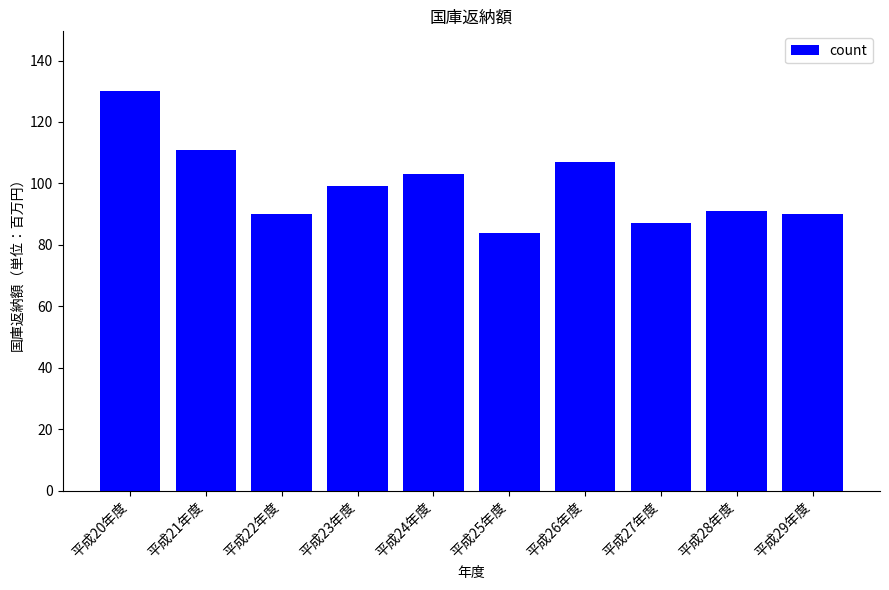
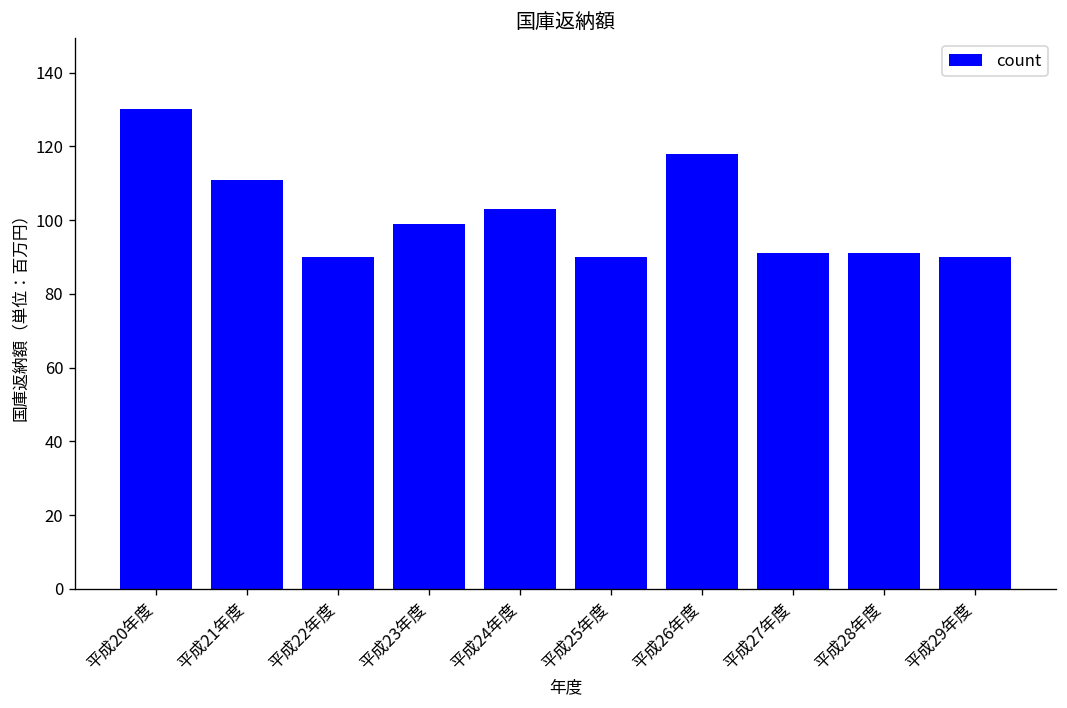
  {
    "平成20年度": 130,
    "平成21年度": 111,
    "平成22年度": 90,
    "平成23年度": 99,
    "平成24年度": 103,
-   "平成25年度": 84,
-   "平成26年度": 107,
-   "平成27年度": 87,
+   "平成25年度": 90,
+   "平成26年度": 118,
+   "平成27年度": 91,
    "平成28年度": 91,
    "平成29年度": 90
  }
